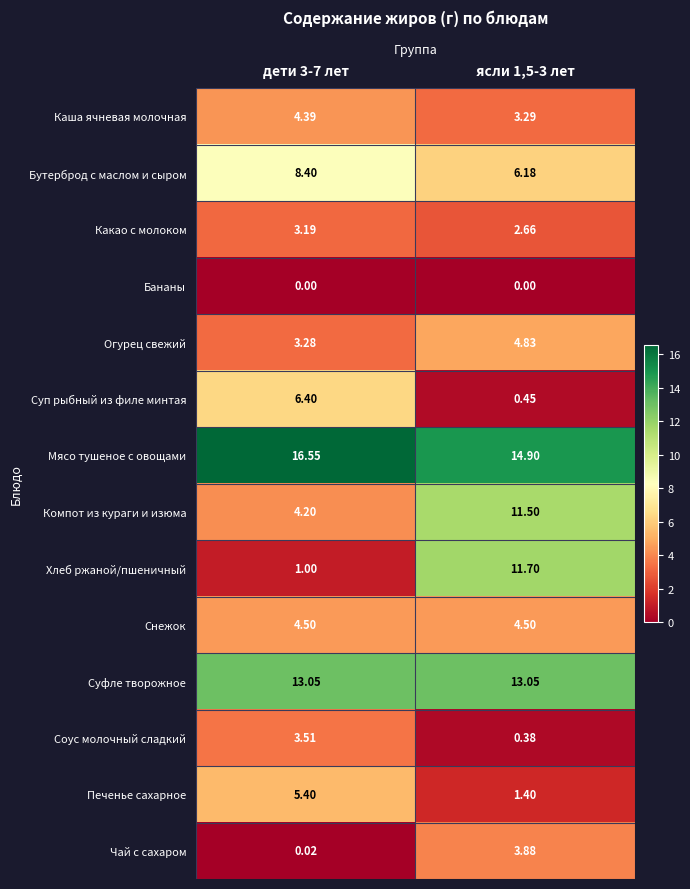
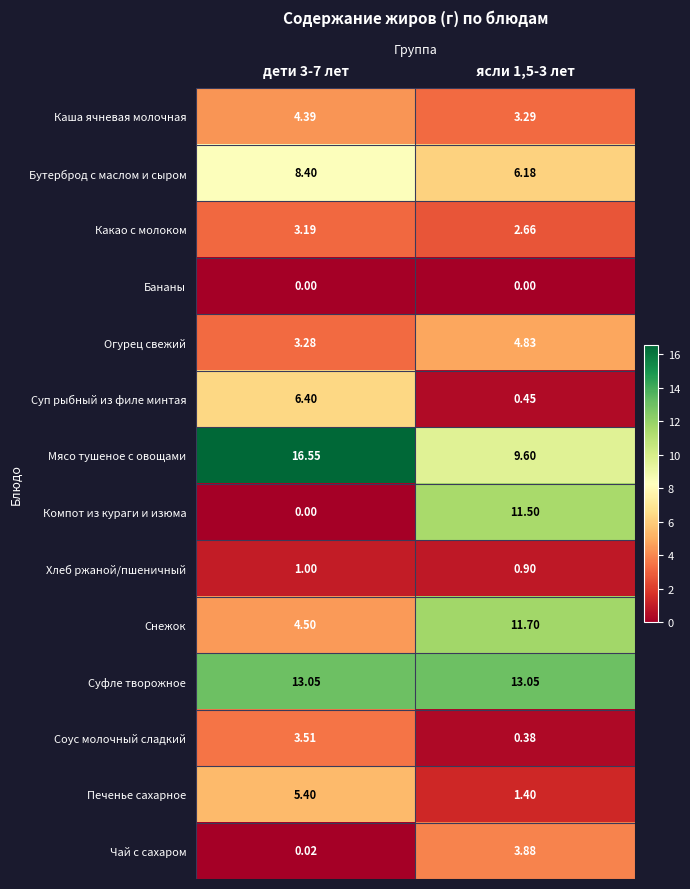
  {
    "Каша ячневая молочная": {
      "дети 3-7 лет": 4.39,
      "ясли 1,5-3 лет": 3.29
    },
    "Бутерброд с маслом и сыром": {
      "дети 3-7 лет": 8.40,
      "ясли 1,5-3 лет": 6.18
    },
    "Какао с молоком": {
      "дети 3-7 лет": 3.19,
      "ясли 1,5-3 лет": 2.66
    },
    "Бананы": {
      "дети 3-7 лет": 0.00,
      "ясли 1,5-3 лет": 0.00
    },
    "Огурец свежий": {
      "дети 3-7 лет": 3.28,
      "ясли 1,5-3 лет": 4.83
    },
    "Суп рыбный из филе минтая": {
      "дети 3-7 лет": 6.40,
      "ясли 1,5-3 лет": 0.45
    },
    "Мясо тушеное с овощами": {
      "дети 3-7 лет": 16.55,
-     "ясли 1,5-3 лет": 14.90
+     "ясли 1,5-3 лет": 9.60
    },
    "Компот из кураги и изюма": {
-     "дети 3-7 лет": 4.20,
+     "дети 3-7 лет": 0.00,
      "ясли 1,5-3 лет": 11.50
    },
    "Хлеб ржаной/пшеничный": {
      "дети 3-7 лет": 1.00,
-     "ясли 1,5-3 лет": 11.70
+     "ясли 1,5-3 лет": 0.90
    },
    "Снежок": {
      "дети 3-7 лет": 4.50,
-     "ясли 1,5-3 лет": 4.50
+     "ясли 1,5-3 лет": 11.70
    },
    "Суфле творожное": {
      "дети 3-7 лет": 13.05,
      "ясли 1,5-3 лет": 13.05
    },
    "Соус молочный сладкий": {
      "дети 3-7 лет": 3.51,
      "ясли 1,5-3 лет": 0.38
    },
    "Печенье сахарное": {
      "дети 3-7 лет": 5.40,
      "ясли 1,5-3 лет": 1.40
    },
    "Чай с сахаром": {
      "дети 3-7 лет": 0.02,
      "ясли 1,5-3 лет": 3.88
    }
  }
